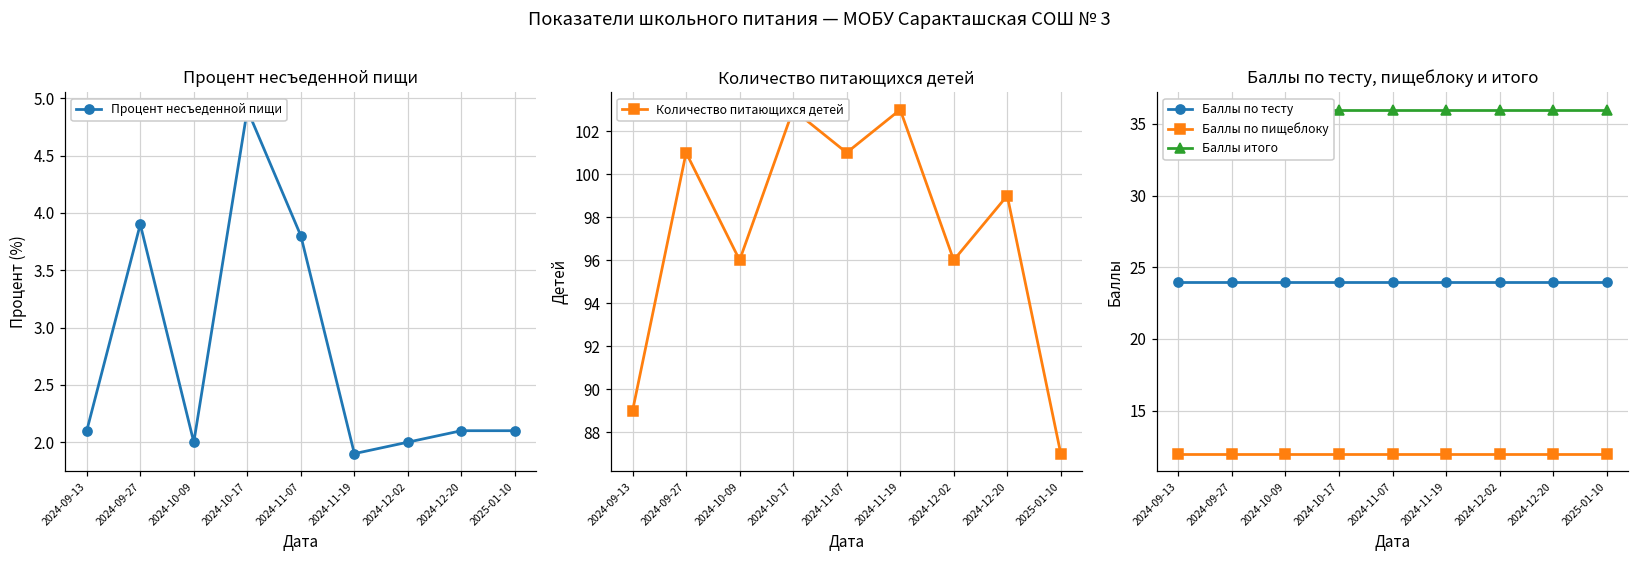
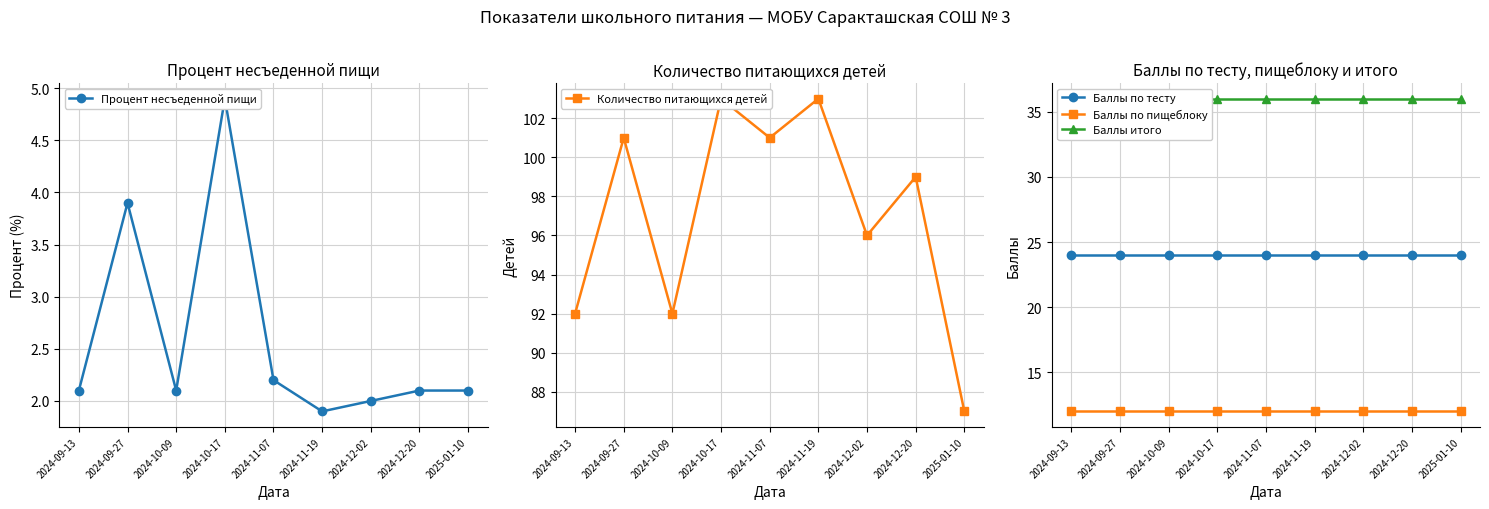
  {
    "Процент несъеденной пищи": {
      "2024-09-13": 2.1,
      "2024-09-27": 3.9,
-     "2024-10-09": 2.0,
-     "2024-11-07": 3.8,
+     "2024-10-09": 2.1,
+     "2024-11-07": 2.2,
      "2024-11-19": 1.9,
      "2024-12-02": 2.0,
      "2024-12-20": 2.1,
      "2025-01-10": 2.1
    },
    "Количество питающихся детей": {
-     "2024-09-13": 89,
+     "2024-09-13": 92,
      "2024-09-27": 101,
-     "2024-10-09": 96,
+     "2024-10-09": 92,
      "2024-11-07": 101,
      "2024-11-19": 103,
      "2024-12-02": 96,
      "2024-12-20": 99,
      "2025-01-10": 87
    },
    "Баллы по тесту, пищеблоку и итого": {
      "Баллы по тесту": {
        "2024-09-13": 24.0,
        "2024-09-27": 24.0,
        "2024-10-09": 24.0,
        "2024-10-17": 24.0,
        "2024-11-07": 24.0,
        "2024-11-19": 24.0,
        "2024-12-02": 24.0,
        "2024-12-20": 24.0,
        "2025-01-10": 24.0
      },
      "Баллы по пищеблоку": {
        "2024-09-13": 12.0,
        "2024-09-27": 12.0,
        "2024-10-09": 12.0,
        "2024-10-17": 12.0,
        "2024-11-07": 12.0,
        "2024-11-19": 12.0,
        "2024-12-02": 12.0,
        "2024-12-20": 12.0,
        "2025-01-10": 12.0
      },
      "Баллы итого": {
        "2024-10-17": 36.0,
        "2024-11-07": 36.0,
        "2024-11-19": 36.0,
        "2024-12-02": 36.0,
        "2024-12-20": 36.0,
        "2025-01-10": 36.0
      }
    }
  }
